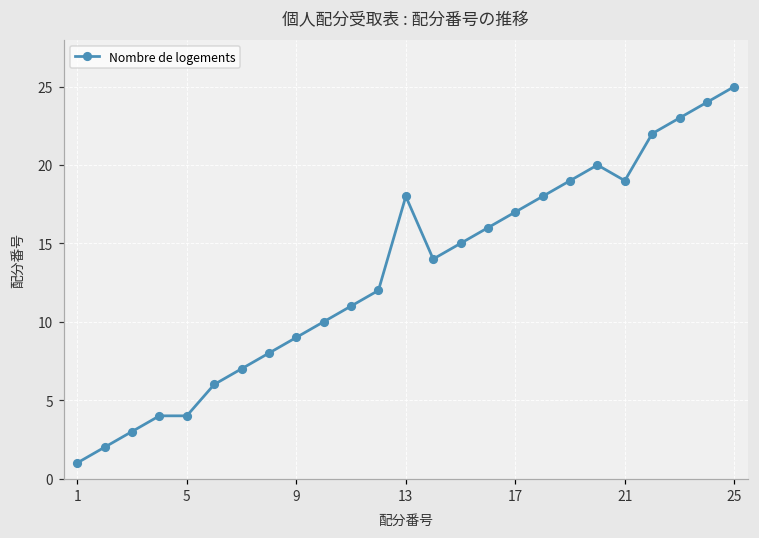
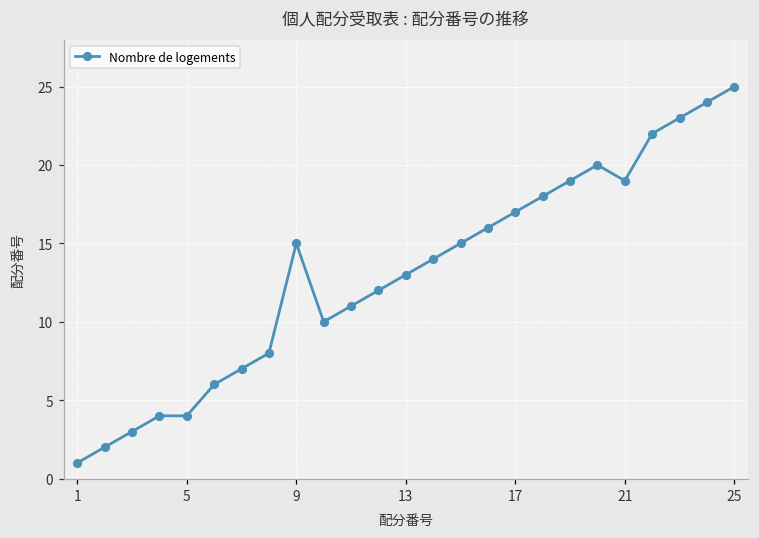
  {
    "1": 1,
    "5": 4,
-   "9": 9,
-   "13": 18,
+   "9": 15,
+   "13": 13,
    "17": 17,
    "21": 19,
    "25": 25
  }
